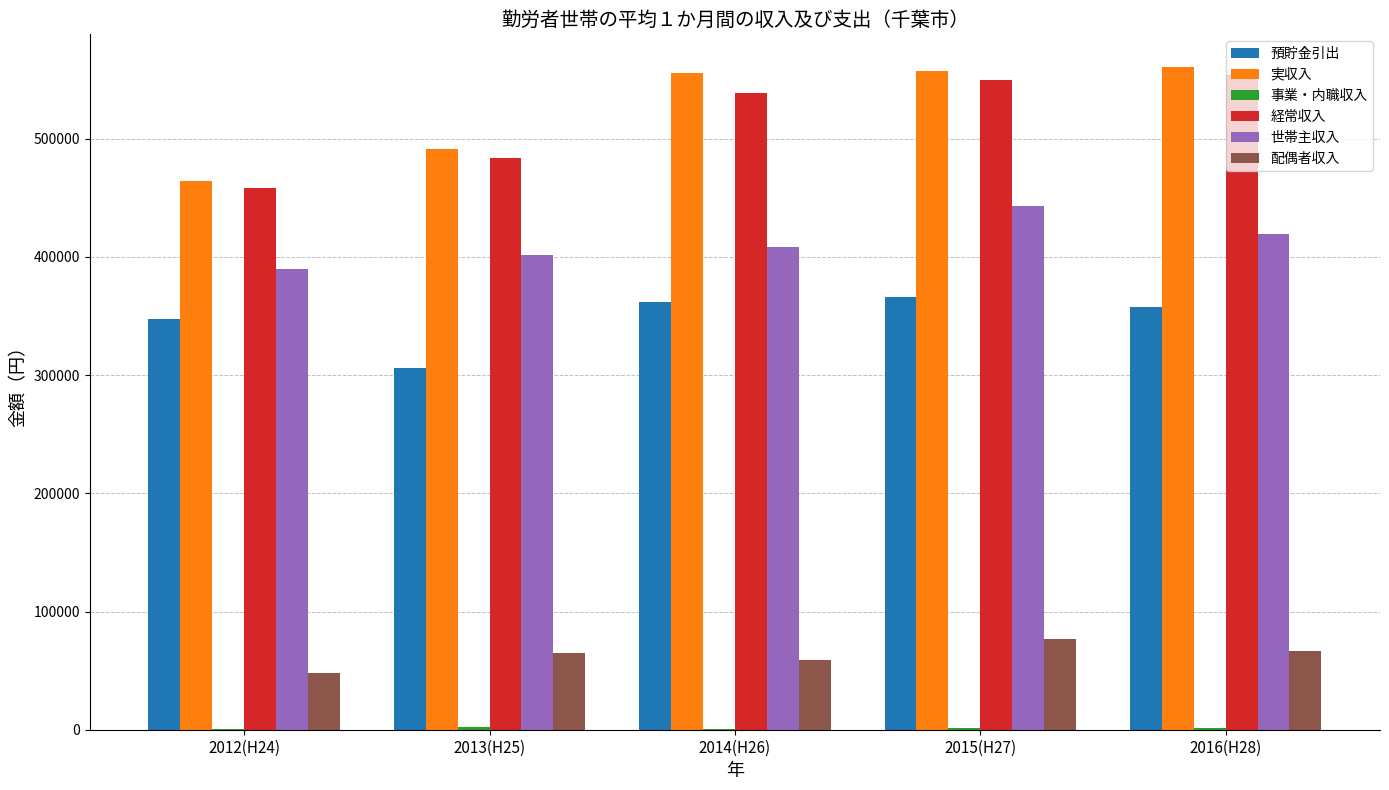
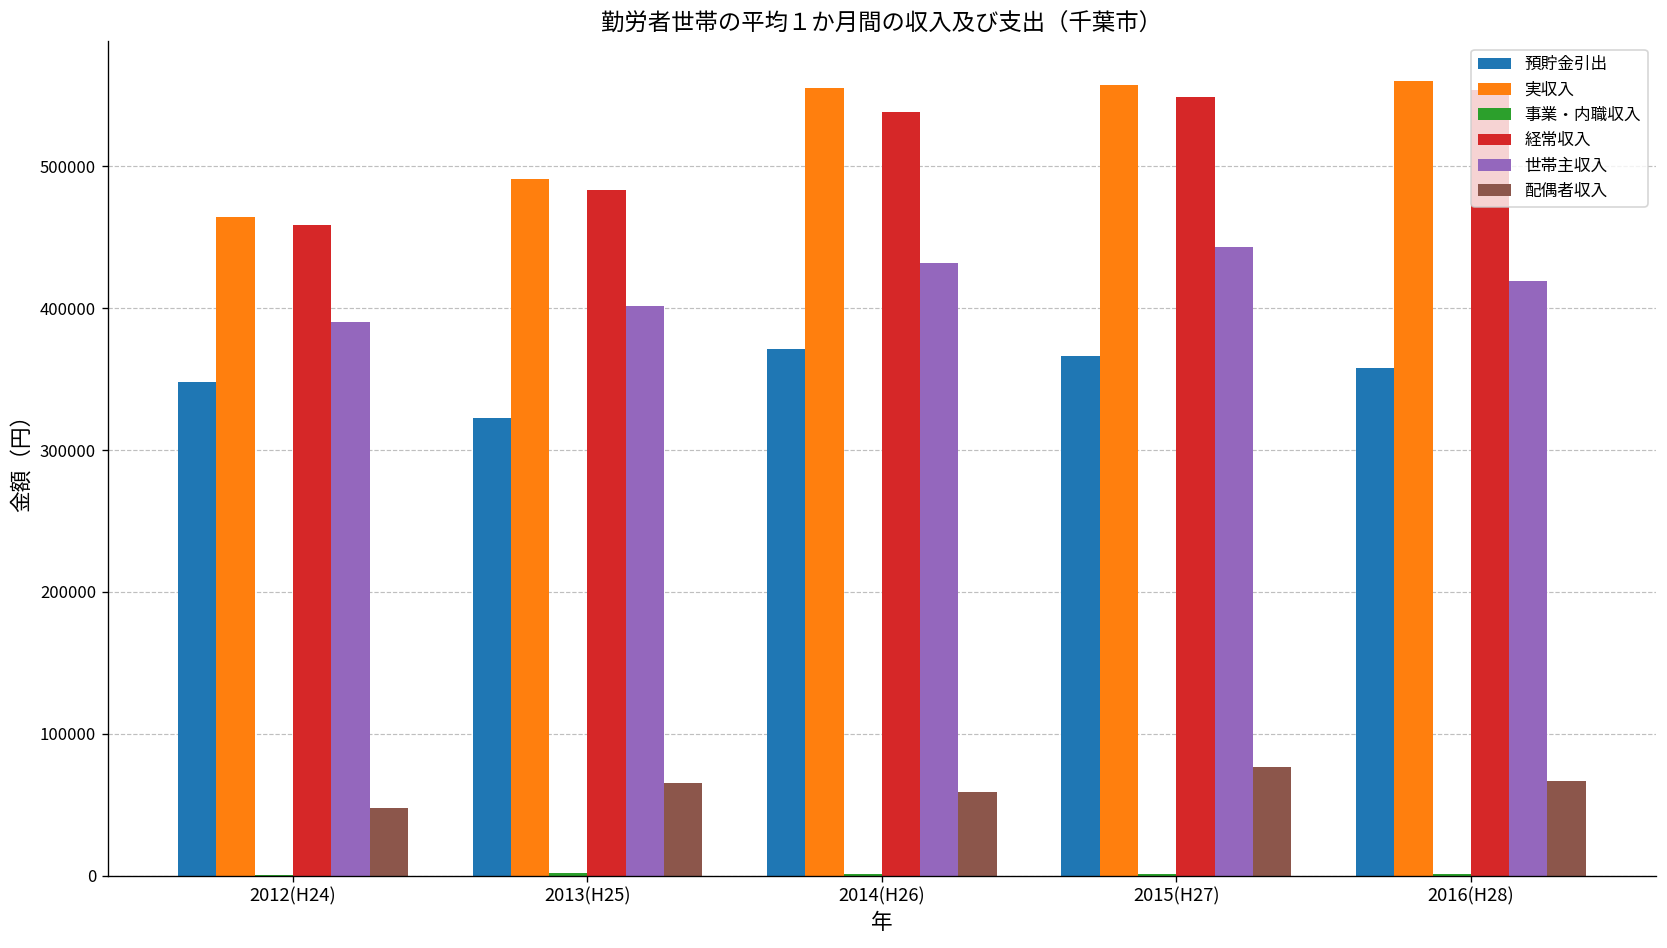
  {
    "預貯金引出": {
      "2012(H24)": 348000,
-     "2013(H25)": 306000,
-     "2014(H26)": 362000,
+     "2013(H25)": 322000,
+     "2014(H26)": 371000,
      "2015(H27)": 366000,
      "2016(H28)": 358000
    },
    "実収入": {
      "2012(H24)": 464000,
      "2013(H25)": 491000,
      "2014(H26)": 556000,
      "2015(H27)": 557000,
      "2016(H28)": 560000
    },
    "経常収入": {
      "2012(H24)": 459000,
      "2013(H25)": 483000,
      "2014(H26)": 539000,
      "2015(H27)": 549000
    },
    "世帯主収入": {
      "2012(H24)": 390000,
      "2013(H25)": 401000,
-     "2014(H26)": 409000,
+     "2014(H26)": 432000,
      "2015(H27)": 443000,
      "2016(H28)": 420000
    },
    "配偶者収入": {
      "2012(H24)": 48000,
      "2013(H25)": 65000,
      "2014(H26)": 59000,
      "2015(H27)": 77000,
      "2016(H28)": 66000
    }
  }
